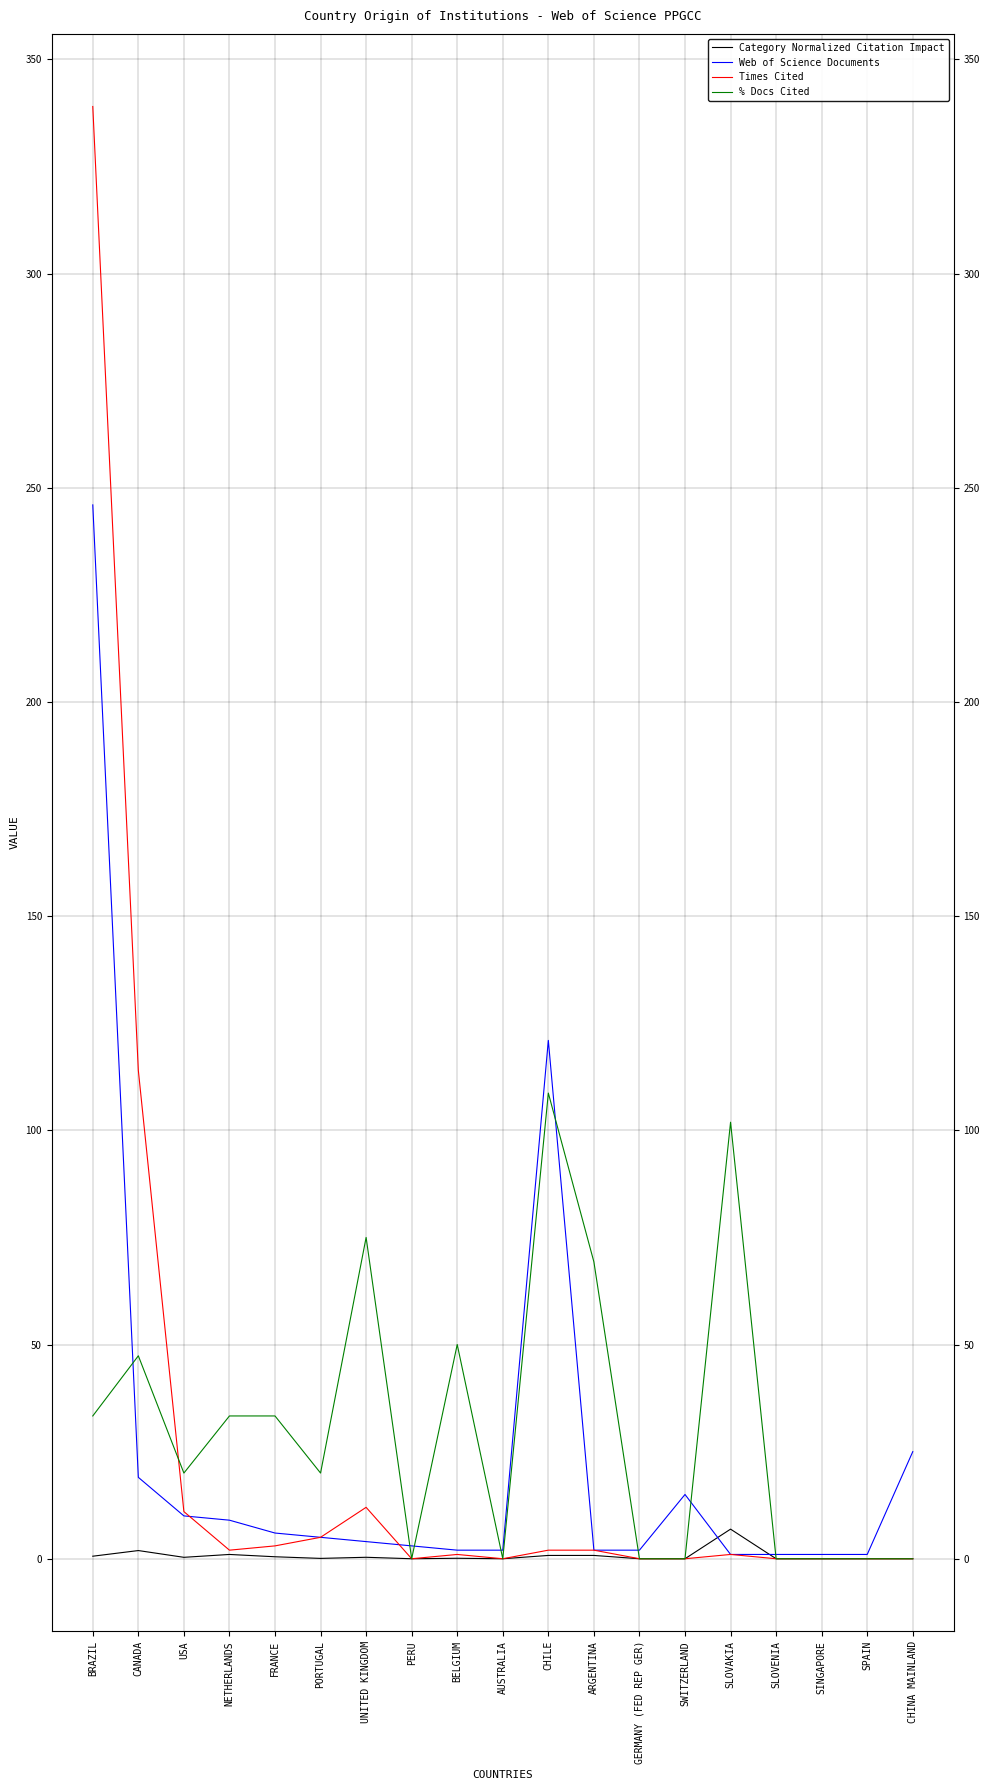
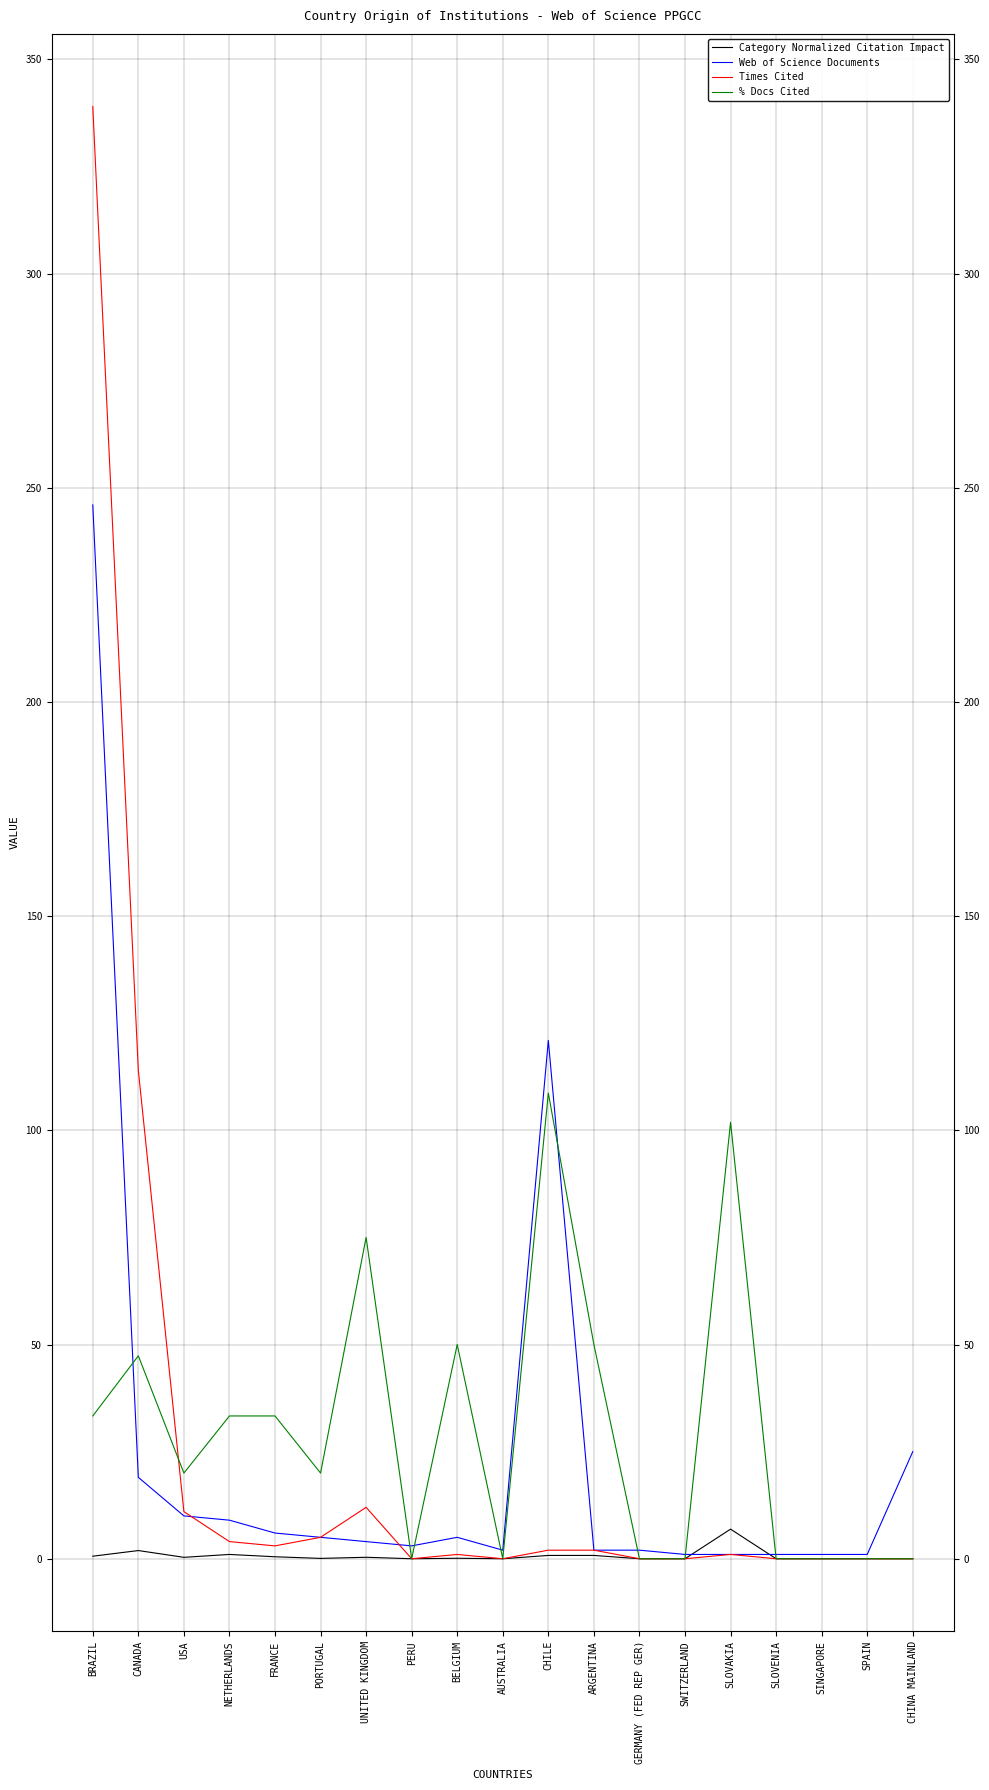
  {
    "Category Normalized Citation Impact": {
      "BRAZIL": 1,
      "CANADA": 2,
      "USA": 0,
      "NETHERLANDS": 1,
      "FRANCE": 0,
      "PORTUGAL": 0,
      "UNITED KINGDOM": 0,
      "BELGIUM": 0,
      "CHILE": 1,
      "ARGENTINA": 1,
      "SLOVAKIA": 7
    },
    "Web of Science Documents": {
      "BRAZIL": 246,
      "CANADA": 19,
      "USA": 10,
      "NETHERLANDS": 9,
      "FRANCE": 6,
      "UNITED KINGDOM": 4,
      "PERU": 3,
-     "BELGIUM": 2,
+     "BELGIUM": 5,
      "AUSTRALIA": 2,
      "CHILE": 121,
      "GERMANY (FED REP GER)": 2,
-     "SWITZERLAND": 15,
+     "SWITZERLAND": 1,
      "SLOVENIA": 1,
      "SINGAPORE": 1,
      "SPAIN": 1,
      "CHINA MAINLAND": 25
    },
    "Times Cited": {
      "BRAZIL": 339,
      "CANADA": 114,
      "USA": 11,
-     "NETHERLANDS": 2,
+     "NETHERLANDS": 4,
      "FRANCE": 3,
      "UNITED KINGDOM": 12,
      "BELGIUM": 1,
      "CHILE": 2
    },
    "% Docs Cited": {
      "BRAZIL": 33,
      "CANADA": 47,
      "USA": 20,
      "NETHERLANDS": 33,
      "FRANCE": 33,
      "PORTUGAL": 20,
      "UNITED KINGDOM": 75,
      "BELGIUM": 50,
      "CHILE": 109,
-     "ARGENTINA": 69,
+     "ARGENTINA": 50,
      "SLOVAKIA": 102
    }
  }
